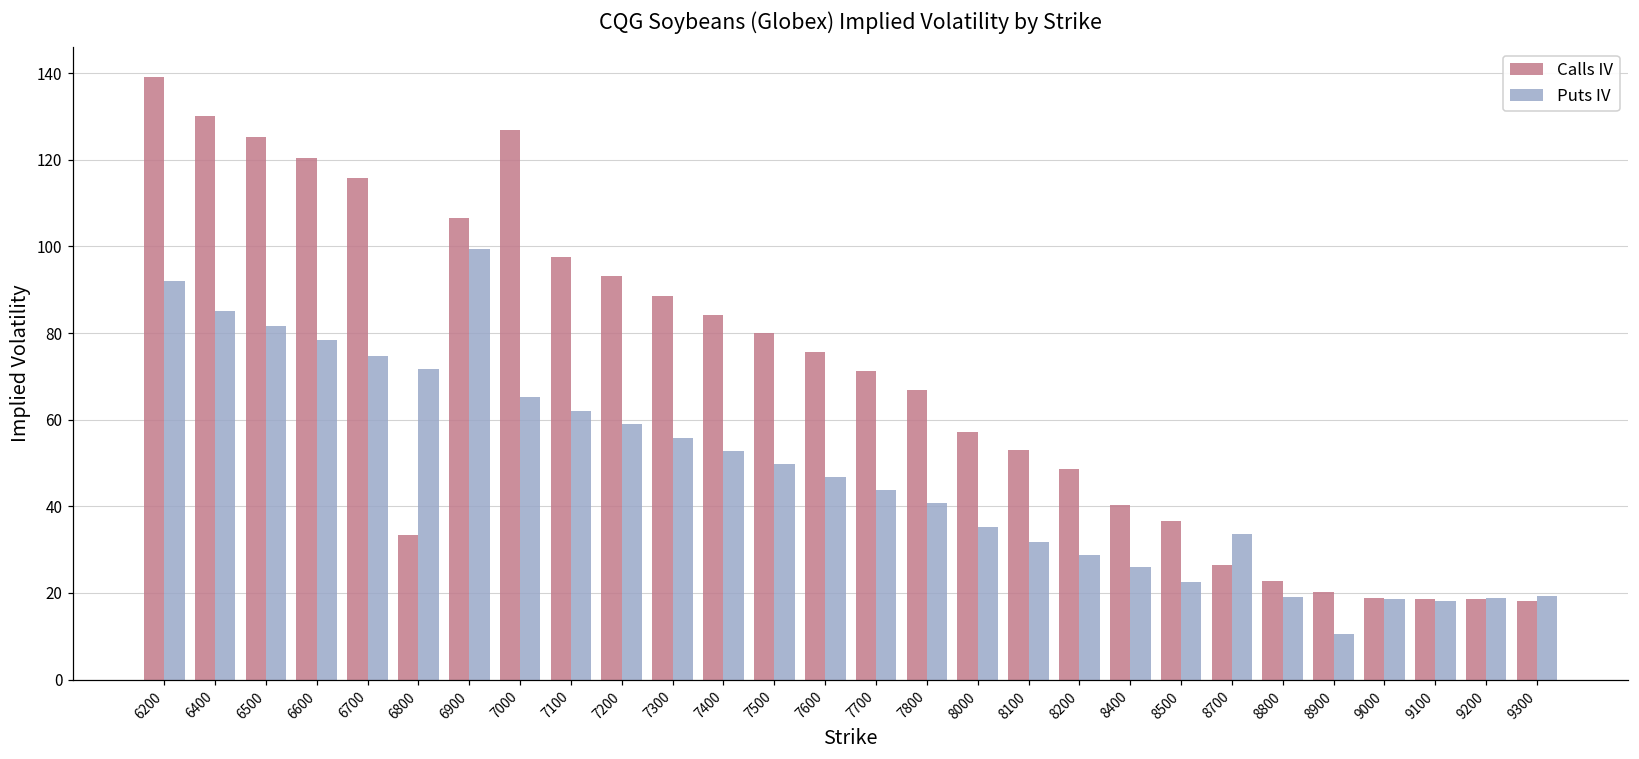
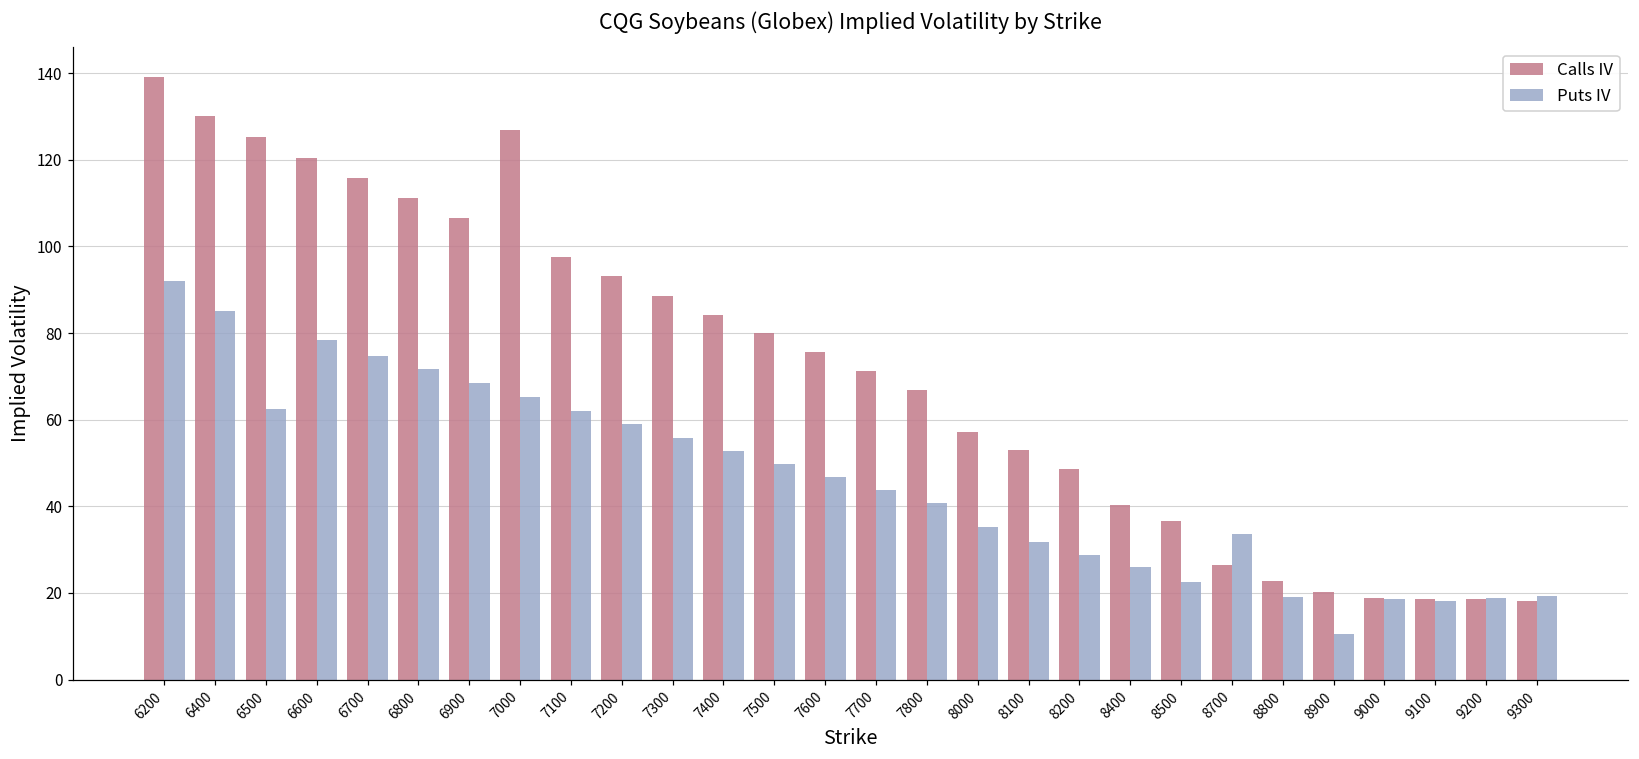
  {
    "Calls IV": {
      "6200": 139,
      "6400": 130,
      "6500": 125,
      "6600": 121,
      "6700": 116,
-     "6800": 33,
+     "6800": 111,
      "6900": 107,
      "7000": 127,
      "7100": 98,
      "7200": 93,
      "7300": 89,
      "7400": 84,
      "7500": 80,
      "7600": 76,
      "7700": 71,
      "7800": 67,
      "8000": 57,
      "8100": 53,
      "8200": 49,
      "8400": 40,
      "8500": 37,
      "8700": 26,
      "8800": 23,
      "8900": 20,
      "9000": 19,
      "9100": 19,
      "9200": 19,
      "9300": 18
    },
    "Puts IV": {
      "6200": 92,
      "6400": 85,
-     "6500": 82,
+     "6500": 63,
      "6600": 78,
      "6700": 75,
      "6800": 72,
-     "6900": 100,
+     "6900": 68,
      "7000": 65,
      "7100": 62,
      "7200": 59,
      "7300": 56,
      "7400": 53,
      "7500": 50,
      "7600": 47,
      "7700": 44,
      "7800": 41,
      "8000": 35,
      "8100": 32,
      "8200": 29,
      "8400": 26,
      "8500": 23,
      "8700": 34,
      "8800": 19,
      "8900": 10,
      "9000": 19,
      "9100": 18,
      "9200": 19,
      "9300": 19
    }
  }
